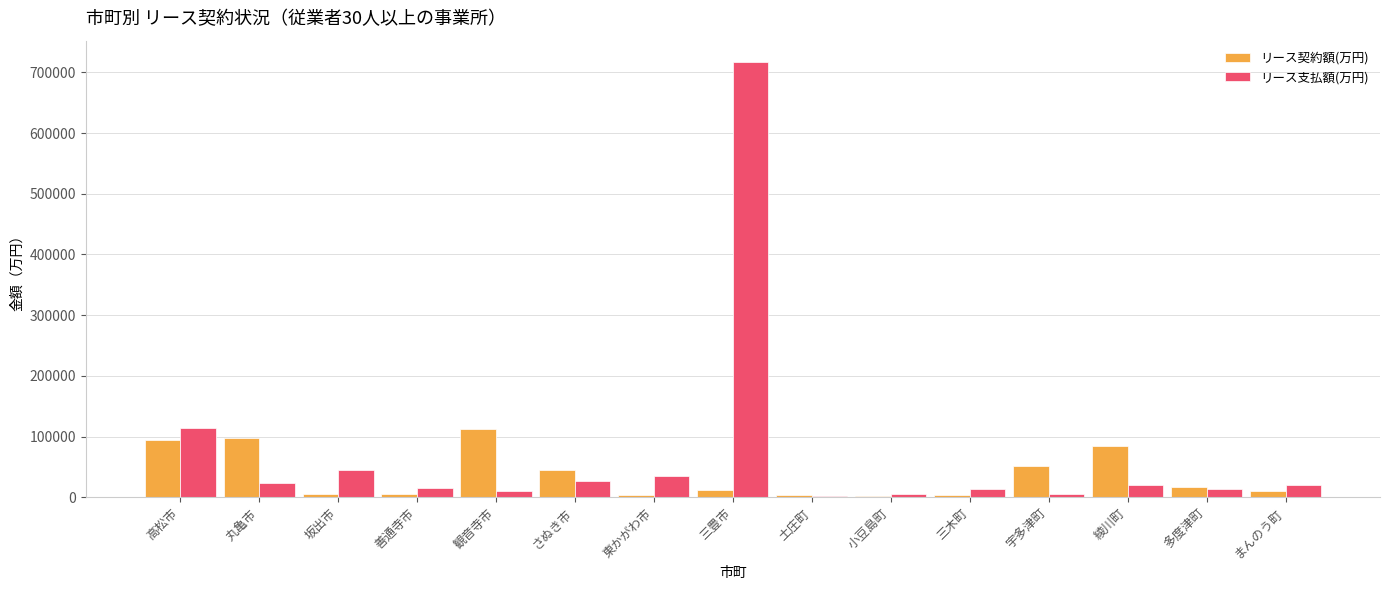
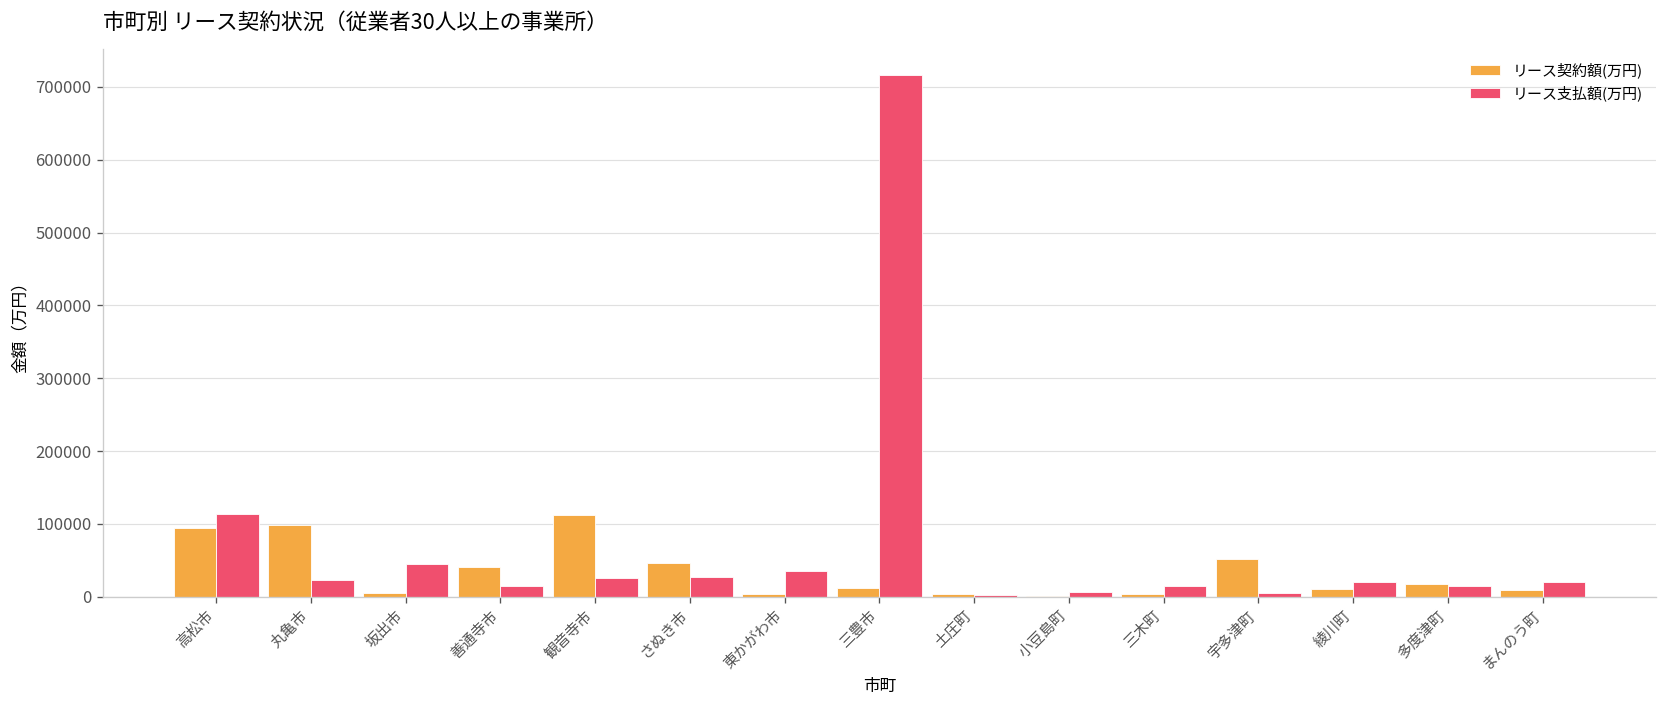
  {
    "リース契約額(万円)": {
      "高松市": 90000,
      "丸亀市": 100000,
      "坂出市": 10000,
-     "善通寺市": 10000,
+     "善通寺市": 40000,
      "観音寺市": 110000,
      "さぬき市": 50000,
      "三豊市": 10000,
      "宇多津町": 50000,
-     "綾川町": 80000,
+     "綾川町": 10000,
      "多度津町": 20000,
      "まんのう町": 10000
    },
    "リース支払額(万円)": {
      "高松市": 110000,
      "丸亀市": 20000,
      "坂出市": 40000,
      "善通寺市": 20000,
-     "観音寺市": 10000,
+     "観音寺市": 30000,
      "さぬき市": 30000,
      "東かがわ市": 30000,
      "三豊市": 720000,
      "小豆島町": 10000,
      "三木町": 10000,
      "宇多津町": 10000,
      "綾川町": 20000,
      "多度津町": 10000,
      "まんのう町": 20000
    }
  }
